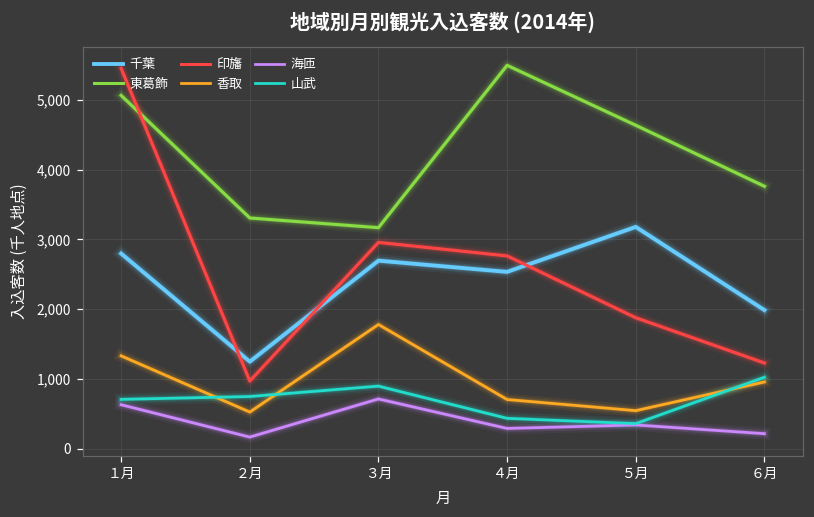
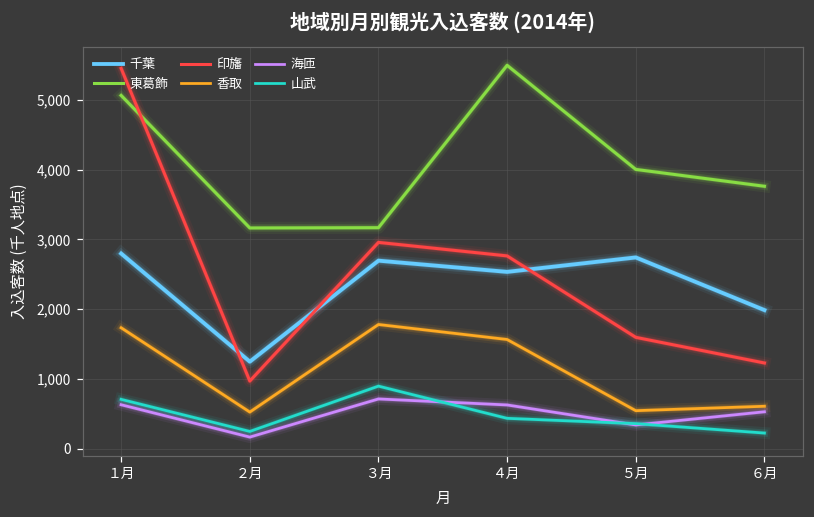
  {
    "千葉": {
      "１月": "2,800",
      "２月": "1,200",
      "３月": "2,700",
      "４月": "2,500",
-     "５月": "3,200",
+     "５月": "2,700",
      "６月": "2,000"
    },
    "東葛飾": {
      "１月": "5,100",
-     "２月": "3,300",
+     "２月": "3,200",
      "３月": "3,200",
      "４月": "5,500",
-     "５月": "4,600",
+     "５月": "4,000",
      "６月": "3,800"
    },
    "印旛": {
      "１月": "5,500",
      "２月": "1,000",
      "３月": "3,000",
      "４月": "2,800",
-     "５月": "1,900",
+     "５月": "1,600",
      "６月": "1,200"
    },
    "香取": {
-     "１月": "1,300",
+     "１月": "1,700",
      "２月": "500",
      "３月": "1,800",
-     "４月": "700",
+     "４月": "1,600",
      "５月": "500",
-     "６月": "1,000"
+     "６月": "600"
    },
    "海匝": {
      "１月": "600",
      "２月": "200",
      "３月": "700",
-     "４月": "300",
-     "６月": "200"
+     "４月": "600",
+     "６月": "500"
    },
    "山武": {
      "１月": "700",
-     "２月": "700",
+     "２月": "200",
      "３月": "900",
      "４月": "400",
-     "６月": "1,000"
+     "６月": "200"
    }
  }
